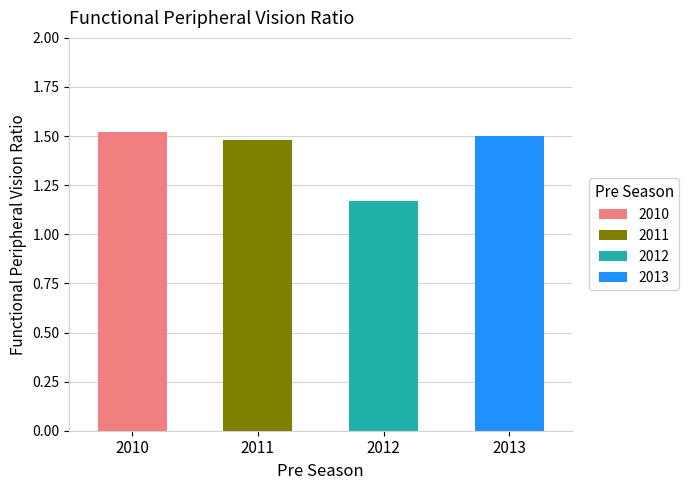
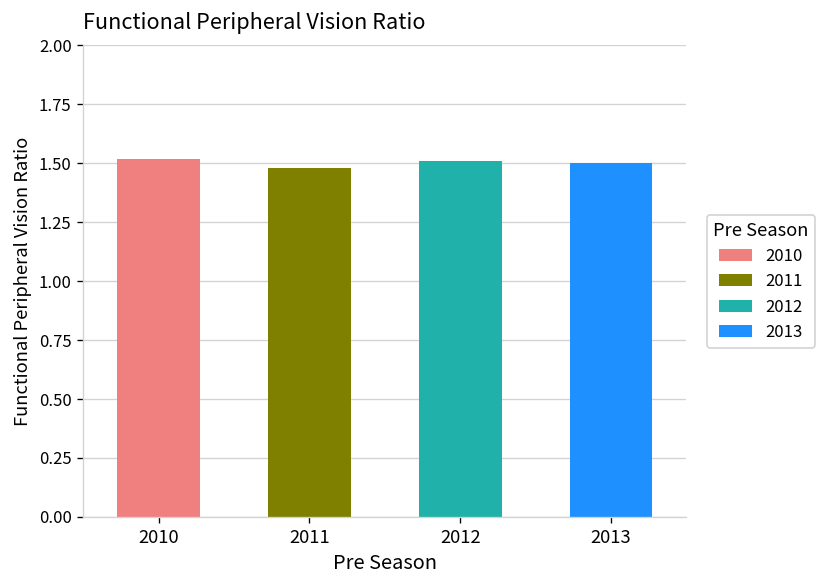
  {
    "2010": 1.52,
    "2011": 1.48,
-   "2012": 1.17,
+   "2012": 1.51,
    "2013": 1.50
  }
